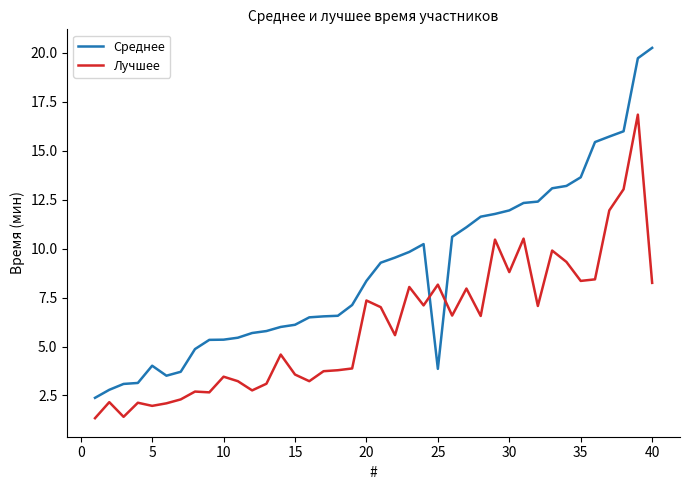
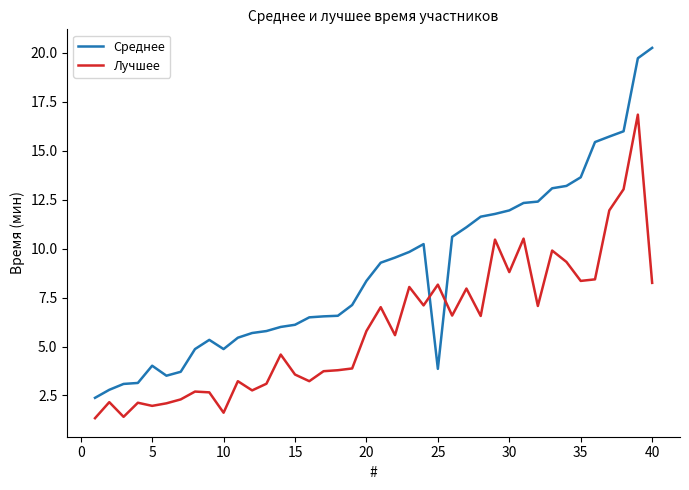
  {
    "Среднее": {
      "5": 4.0,
-     "10": 5.4,
+     "10": 4.9,
      "15": 6.1,
      "20": 8.4,
      "25": 3.9,
      "30": 12.0,
      "35": 13.6,
      "40": 20.3
    },
    "Лучшее": {
      "5": 2.0,
-     "10": 3.5,
+     "10": 1.6,
      "15": 3.6,
-     "20": 7.4,
+     "20": 5.8,
      "25": 8.2,
      "30": 8.8,
      "35": 8.4,
      "40": 8.3
    }
  }
